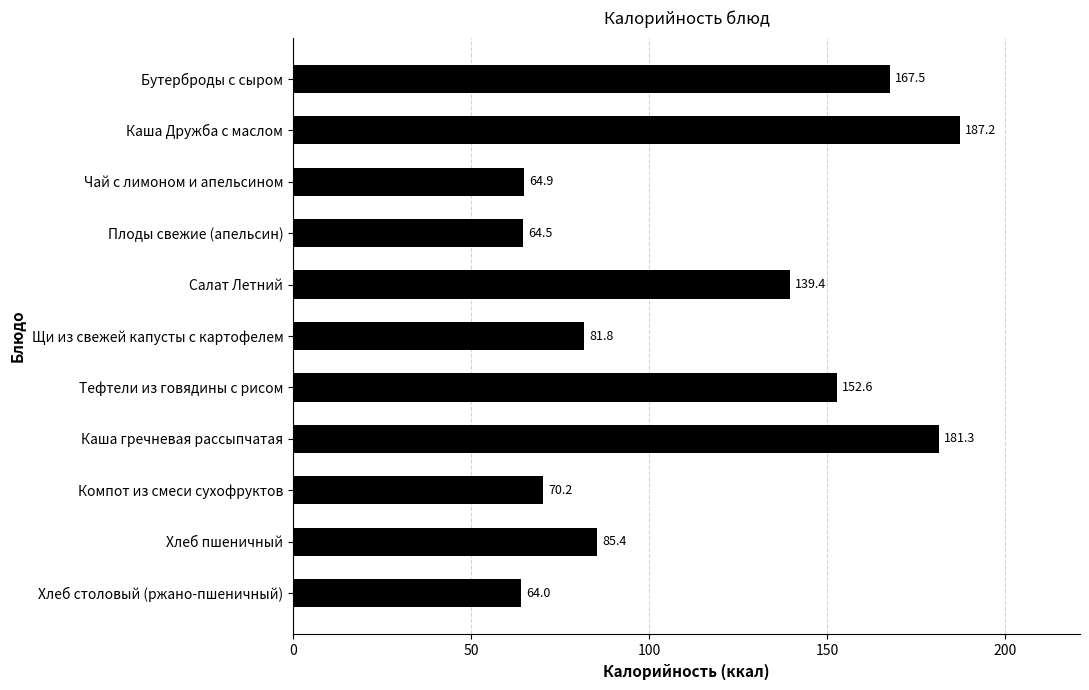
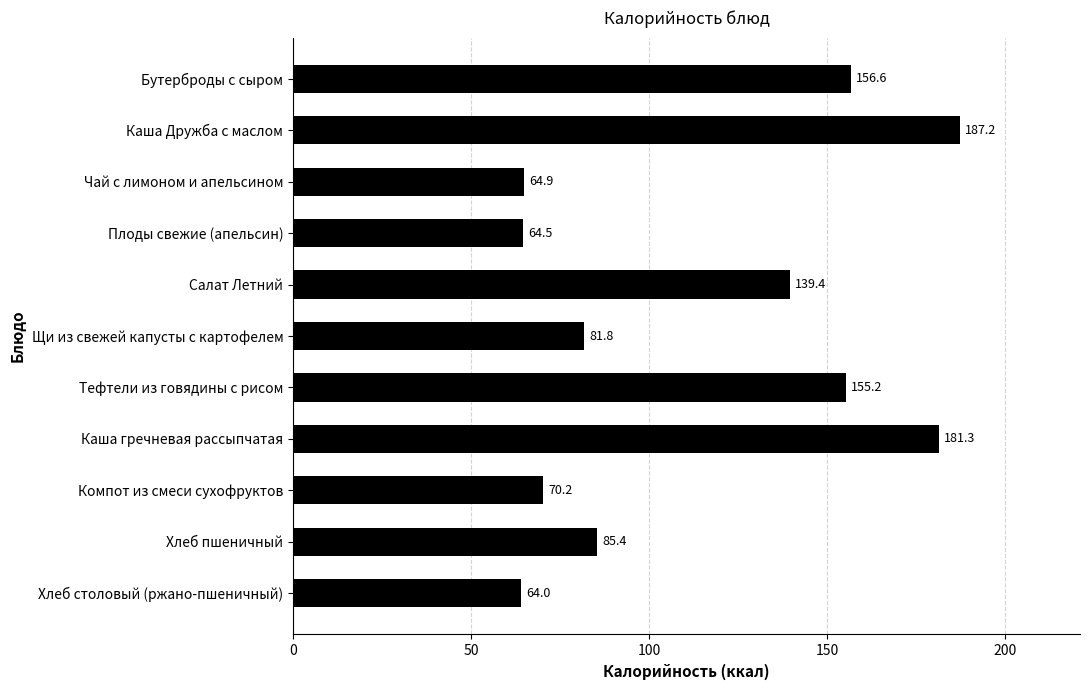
  {
-   "Бутерброды с сыром": 167.5,
+   "Бутерброды с сыром": 156.6,
    "Каша Дружба с маслом": 187.2,
    "Чай с лимоном и апельсином": 64.9,
    "Плоды свежие (апельсин)": 64.5,
    "Салат Летний": 139.4,
    "Щи из свежей капусты с картофелем": 81.8,
-   "Тефтели из говядины с рисом": 152.6,
+   "Тефтели из говядины с рисом": 155.2,
    "Каша гречневая рассыпчатая": 181.3,
    "Компот из смеси сухофруктов": 70.2,
    "Хлеб пшеничный": 85.4,
    "Хлеб столовый (ржано-пшеничный)": 64.0
  }
